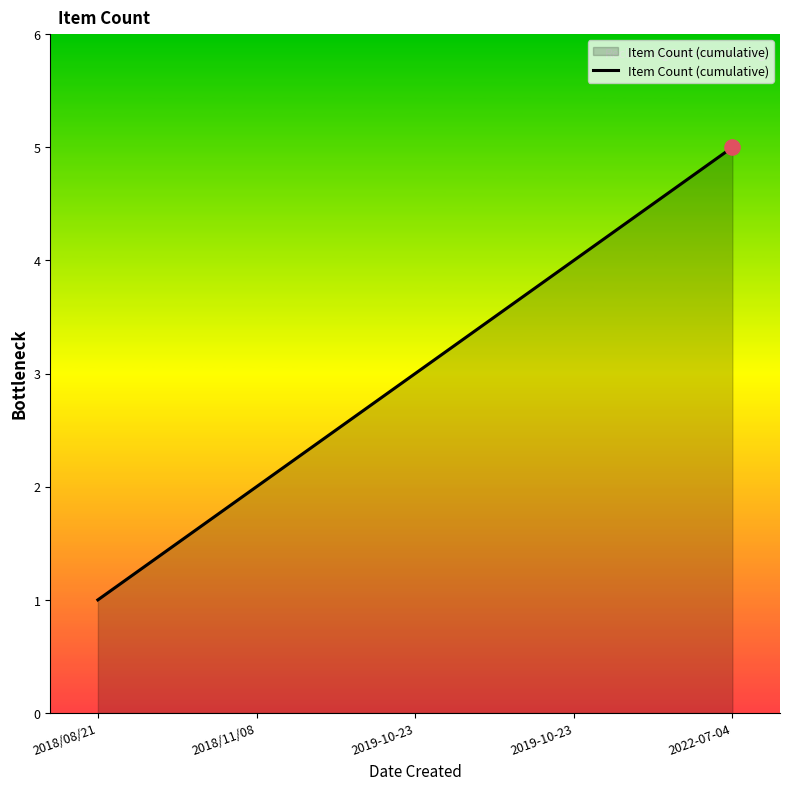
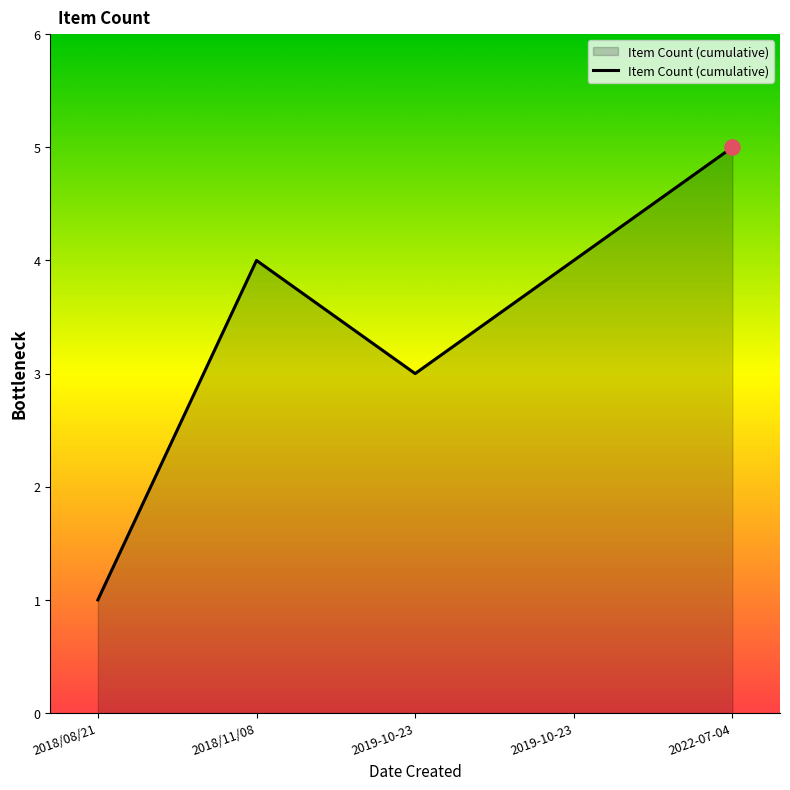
  {
    "Item Count (cumulative)": {
      "2018/08/21": 1,
-     "2018/11/08": 2
+     "2018/11/08": 4
    }
  }
